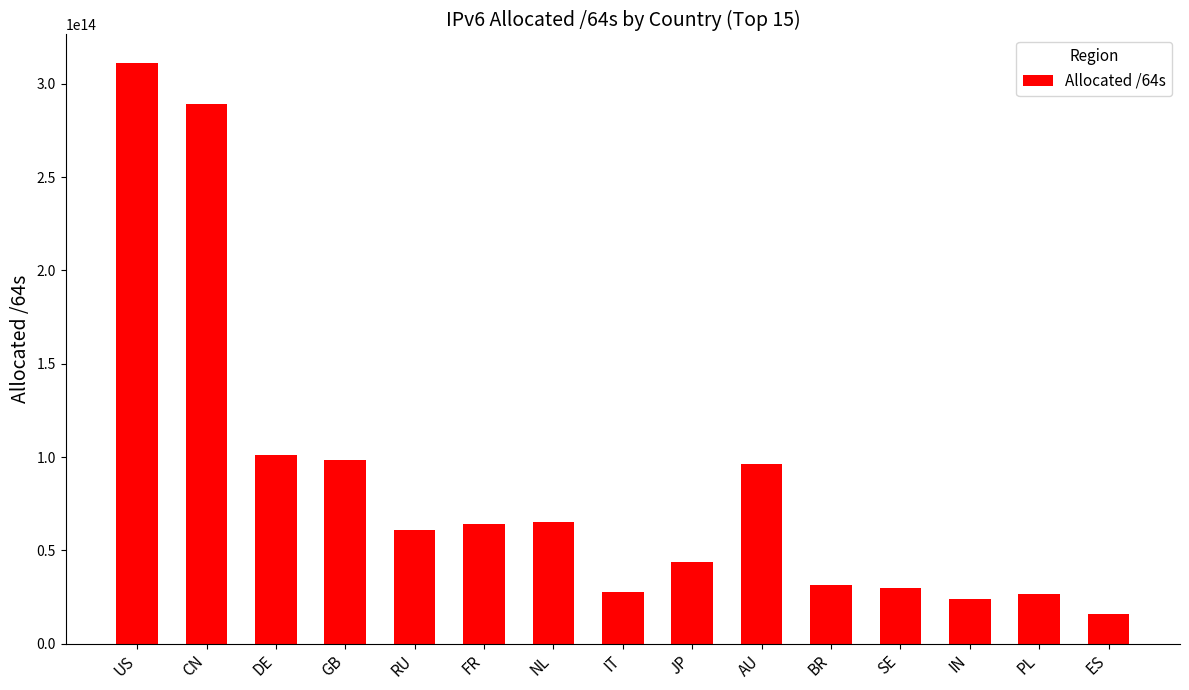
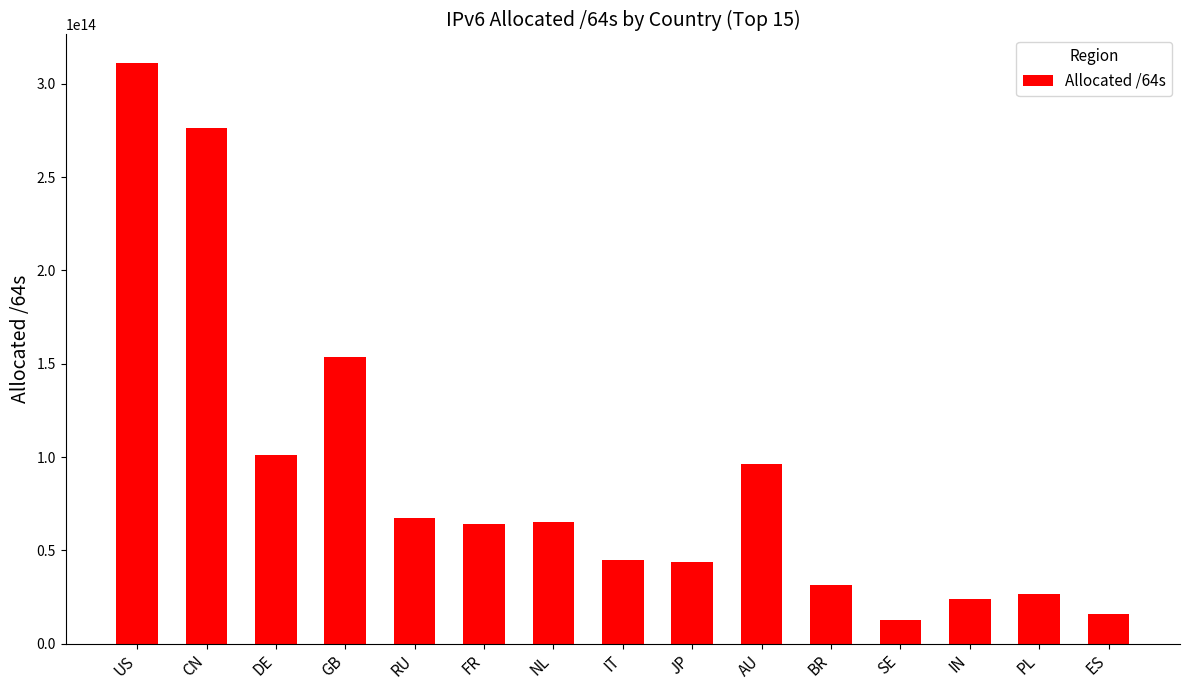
  {
    "US": 311000000000000,
-   "CN": 289000000000000,
+   "CN": 277000000000000,
    "DE": 101000000000000,
-   "GB": 98000000000000,
-   "RU": 61000000000000,
+   "GB": 154000000000000,
+   "RU": 67000000000000,
    "FR": 64000000000000,
    "NL": 65000000000000,
-   "IT": 28000000000000,
+   "IT": 45000000000000,
    "JP": 44000000000000,
    "AU": 96000000000000,
    "BR": 31000000000000,
-   "SE": 30000000000000,
+   "SE": 12000000000000,
    "IN": 24000000000000,
    "PL": 26000000000000,
    "ES": 16000000000000
  }
